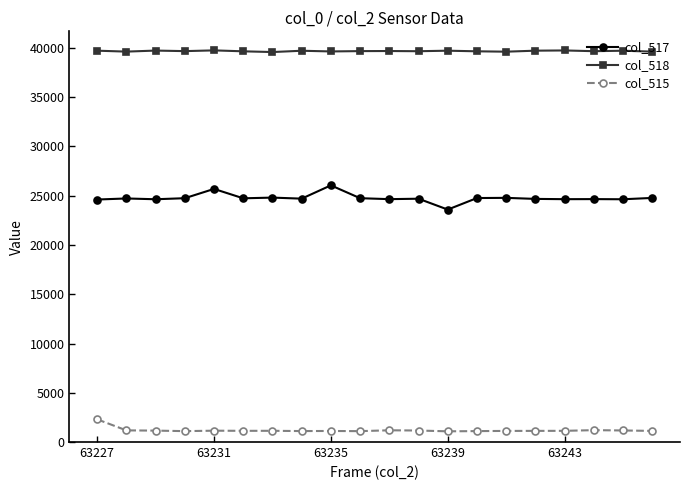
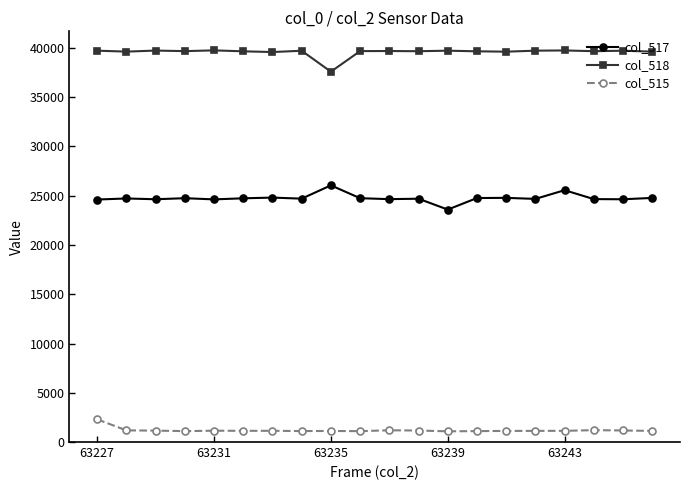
  {
    "col_517": {
      "63227": 25000,
-     "63231": 26000,
+     "63231": 25000,
      "63235": 26000,
      "63239": 24000,
-     "63243": 25000
+     "63243": 26000
    },
    "col_518": {
      "63227": 40000,
      "63231": 40000,
-     "63235": 40000,
+     "63235": 38000,
      "63239": 40000,
      "63243": 40000
    },
    "col_515": {
      "63227": 2000,
      "63231": 1000,
      "63235": 1000,
      "63239": 1000,
      "63243": 1000
    }
  }
